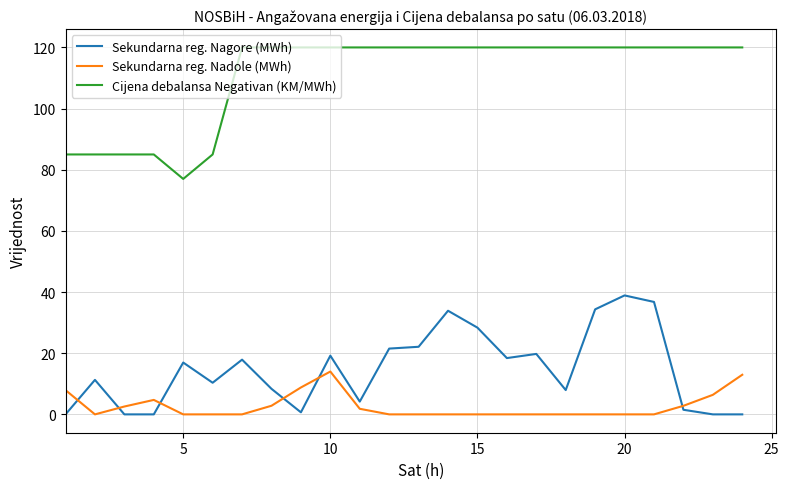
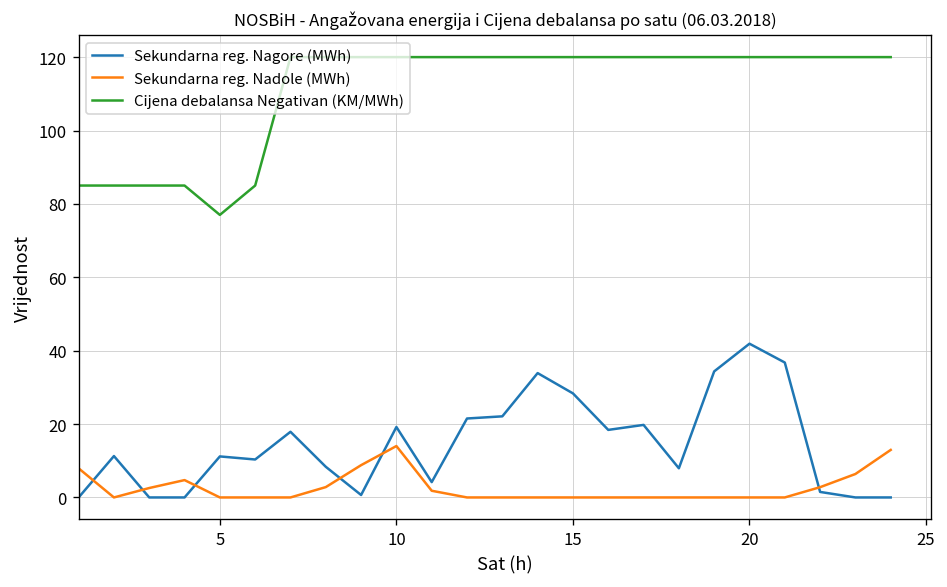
  {
    "Sekundarna reg. Nagore (MWh)": {
-     "5": 17,
+     "5": 11,
      "10": 19,
      "15": 28,
-     "20": 39
+     "20": 42
    },
    "Sekundarna reg. Nadole (MWh)": {
      "5": 0,
      "10": 14,
      "15": 0,
      "20": 0
    },
    "Cijena debalansa Negativan (KM/MWh)": {
      "5": 77,
      "15": 120,
      "20": 120
    }
  }
